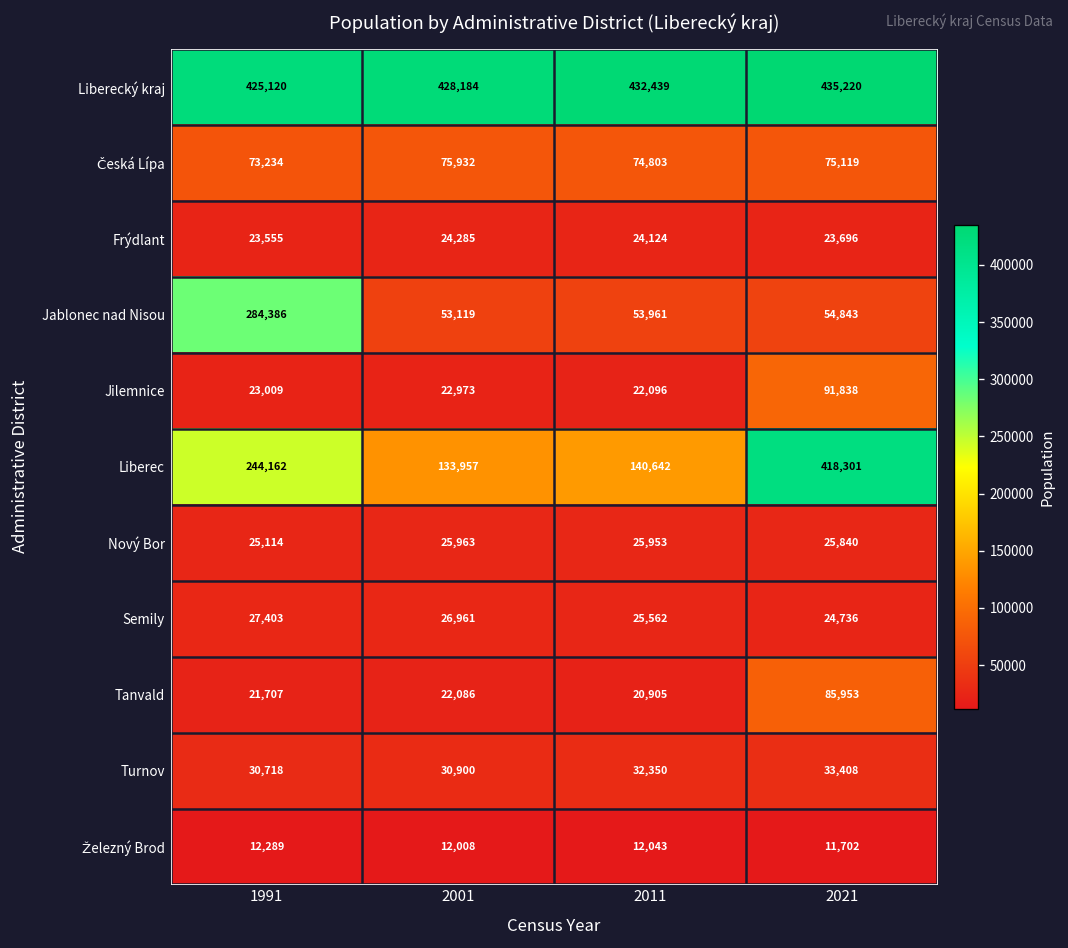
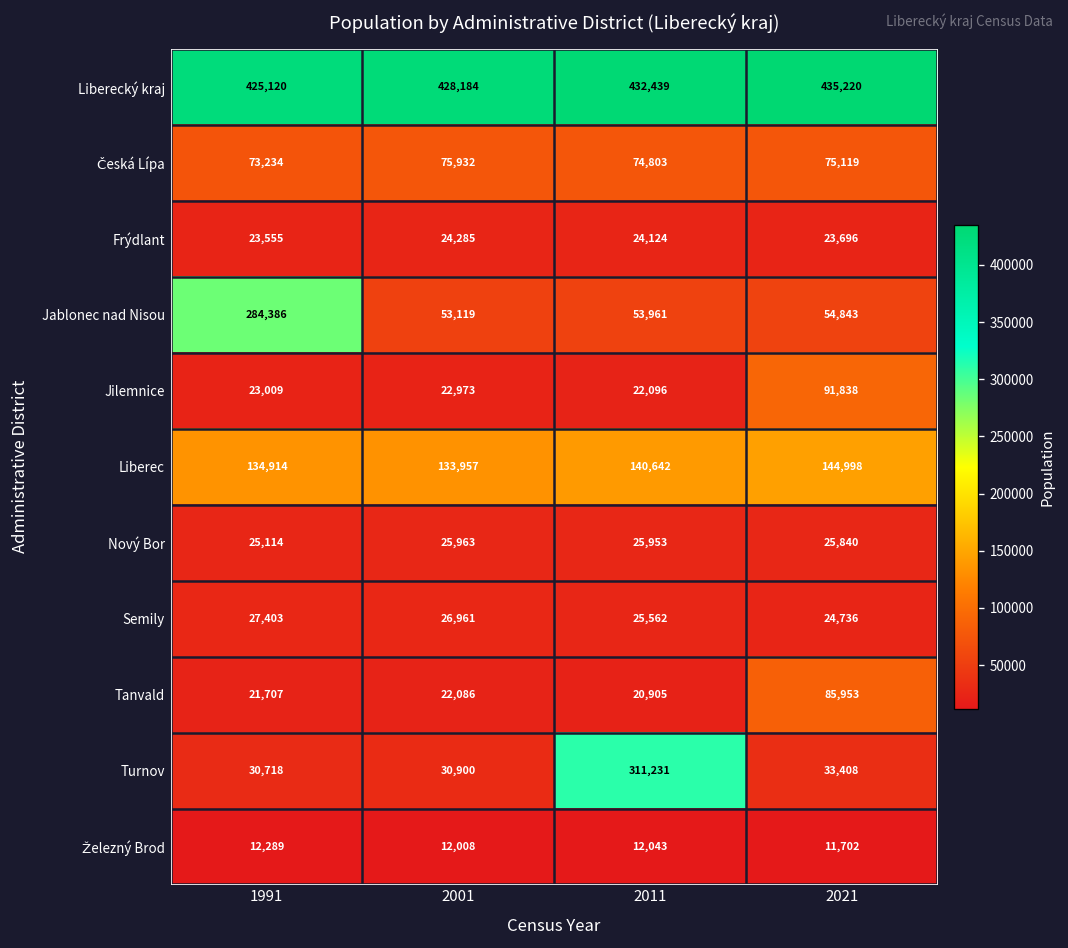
  {
    "Liberecký kraj": {
      "1991": "425,120",
      "2001": "428,184",
      "2011": "432,439",
      "2021": "435,220"
    },
    "Česká Lípa": {
      "1991": "73,234",
      "2001": "75,932",
      "2011": "74,803",
      "2021": "75,119"
    },
    "Frýdlant": {
      "1991": "23,555",
      "2001": "24,285",
      "2011": "24,124",
      "2021": "23,696"
    },
    "Jablonec nad Nisou": {
      "1991": "284,386",
      "2001": "53,119",
      "2011": "53,961",
      "2021": "54,843"
    },
    "Jilemnice": {
      "1991": "23,009",
      "2001": "22,973",
      "2011": "22,096",
      "2021": "91,838"
    },
    "Liberec": {
-     "1991": "244,162",
+     "1991": "134,914",
      "2001": "133,957",
      "2011": "140,642",
-     "2021": "418,301"
+     "2021": "144,998"
    },
    "Nový Bor": {
      "1991": "25,114",
      "2001": "25,963",
      "2011": "25,953",
      "2021": "25,840"
    },
    "Semily": {
      "1991": "27,403",
      "2001": "26,961",
      "2011": "25,562",
      "2021": "24,736"
    },
    "Tanvald": {
      "1991": "21,707",
      "2001": "22,086",
      "2011": "20,905",
      "2021": "85,953"
    },
    "Turnov": {
      "1991": "30,718",
      "2001": "30,900",
-     "2011": "32,350",
+     "2011": "311,231",
      "2021": "33,408"
    },
    "Železný Brod": {
      "1991": "12,289",
      "2001": "12,008",
      "2011": "12,043",
      "2021": "11,702"
    }
  }
